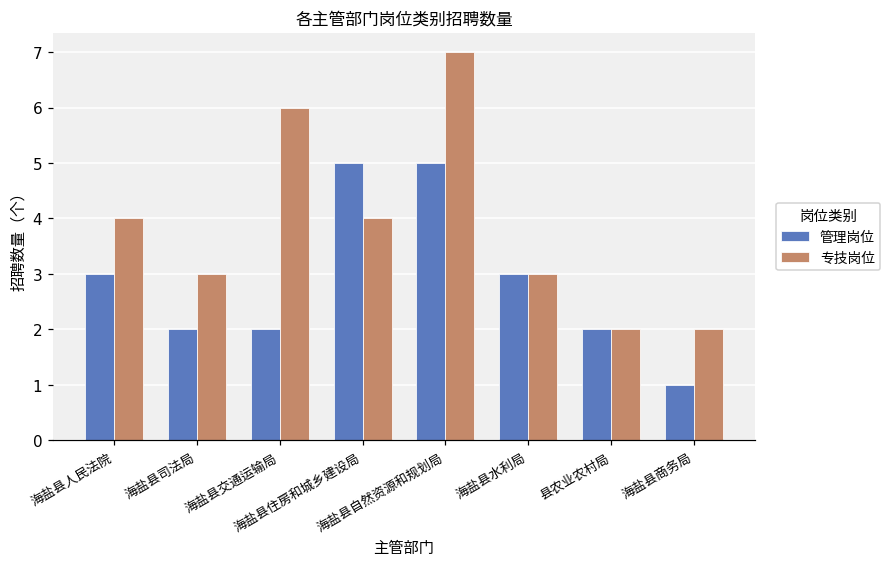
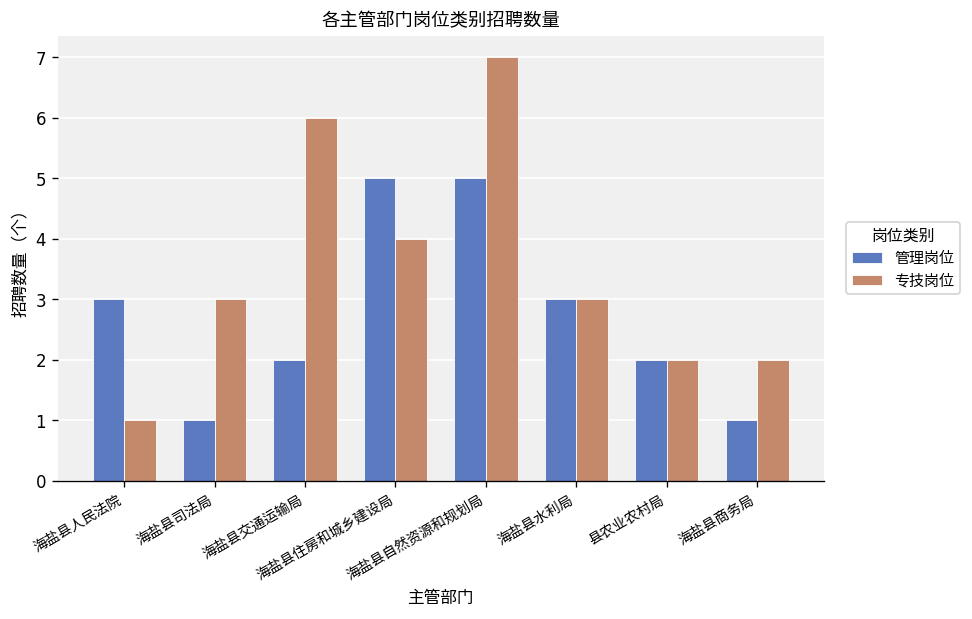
  {
    "管理岗位": {
      "海盐县人民法院": 3,
-     "海盐县司法局": 2,
+     "海盐县司法局": 1,
      "海盐县交通运输局": 2,
      "海盐县住房和城乡建设局": 5,
      "海盐县自然资源和规划局": 5,
      "海盐县水利局": 3,
      "县农业农村局": 2,
      "海盐县商务局": 1
    },
    "专技岗位": {
-     "海盐县人民法院": 4,
+     "海盐县人民法院": 1,
      "海盐县司法局": 3,
      "海盐县交通运输局": 6,
      "海盐县住房和城乡建设局": 4,
      "海盐县自然资源和规划局": 7,
      "海盐县水利局": 3,
      "县农业农村局": 2,
      "海盐县商务局": 2
    }
  }
